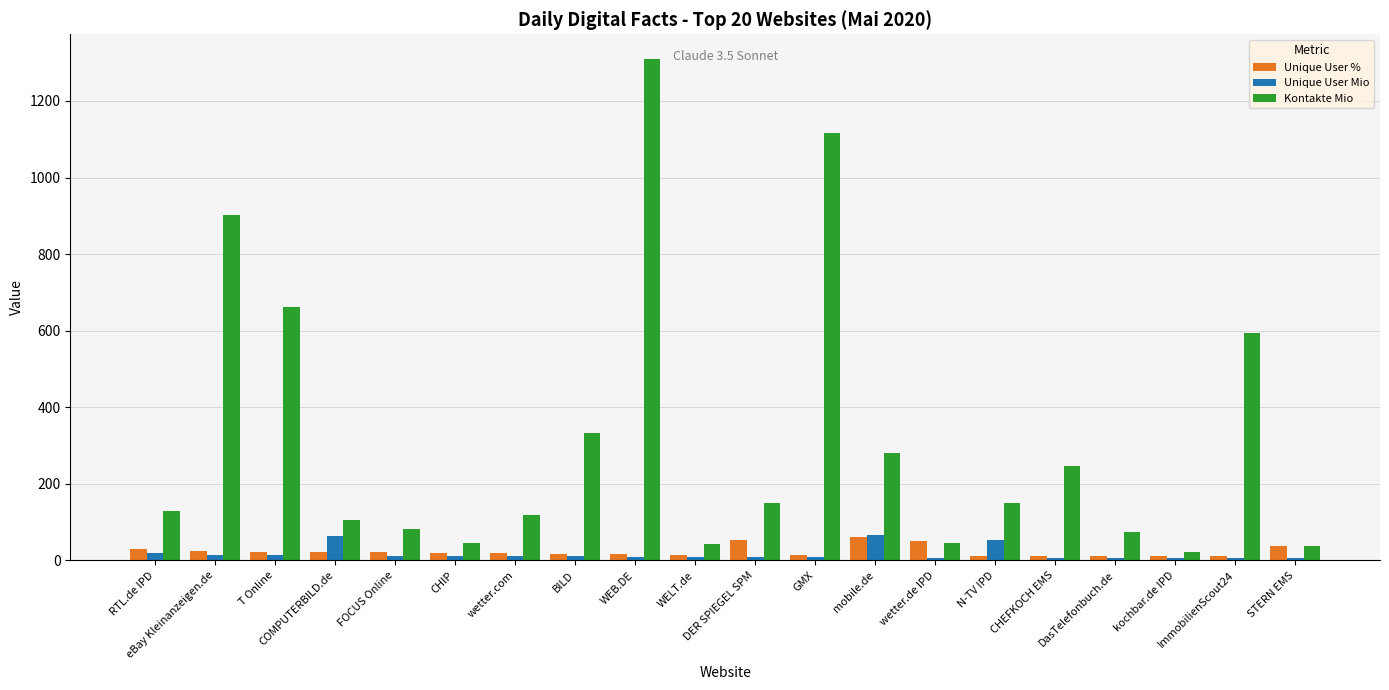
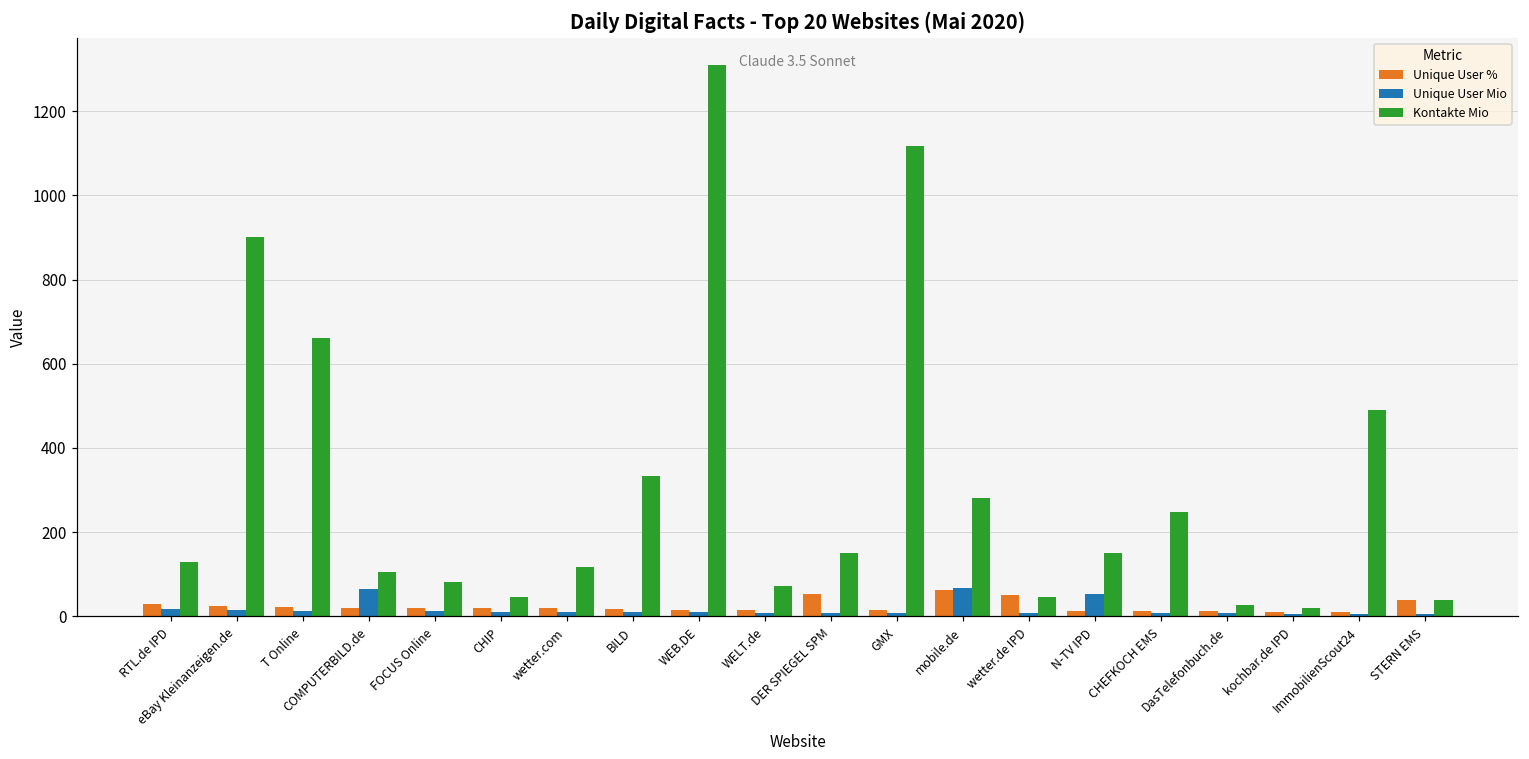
  {
    "Unique User %": {
      "RTL.de IPD": 30,
      "eBay Kleinanzeigen.de": 20,
      "T Online": 20,
      "COMPUTERBILD.de": 20,
      "FOCUS Online": 20,
      "CHIP": 20,
      "wetter.com": 20,
      "BILD": 20,
      "WEB.DE": 20,
      "WELT.de": 20,
      "DER SPIEGEL SPM": 50,
      "GMX": 10,
      "mobile.de": 60,
      "wetter.de IPD": 50,
      "N-TV IPD": 10,
      "CHEFKOCH EMS": 10,
      "DasTelefonbuch.de": 10,
      "kochbar.de IPD": 10,
      "ImmobilienScout24": 10,
      "STERN EMS": 40
    },
    "Unique User Mio": {
      "RTL.de IPD": 20,
      "eBay Kleinanzeigen.de": 10,
      "T Online": 10,
      "COMPUTERBILD.de": 70,
      "FOCUS Online": 10,
      "CHIP": 10,
      "wetter.com": 10,
      "BILD": 10,
      "WEB.DE": 10,
      "WELT.de": 10,
      "DER SPIEGEL SPM": 10,
      "GMX": 10,
      "mobile.de": 70,
      "wetter.de IPD": 10,
      "N-TV IPD": 50,
      "CHEFKOCH EMS": 10,
      "DasTelefonbuch.de": 10,
      "kochbar.de IPD": 10,
      "ImmobilienScout24": 10
    },
    "Kontakte Mio": {
      "RTL.de IPD": 130,
      "eBay Kleinanzeigen.de": 900,
      "T Online": 660,
      "COMPUTERBILD.de": 100,
      "FOCUS Online": 80,
      "CHIP": 50,
      "wetter.com": 120,
      "BILD": 330,
-     "WELT.de": 40,
+     "WELT.de": 70,
      "DER SPIEGEL SPM": 150,
      "GMX": 1120,
      "mobile.de": 280,
      "wetter.de IPD": 50,
      "N-TV IPD": 150,
      "CHEFKOCH EMS": 250,
-     "DasTelefonbuch.de": 70,
+     "DasTelefonbuch.de": 30,
      "kochbar.de IPD": 20,
-     "ImmobilienScout24": 600,
+     "ImmobilienScout24": 490,
      "STERN EMS": 40
    }
  }
